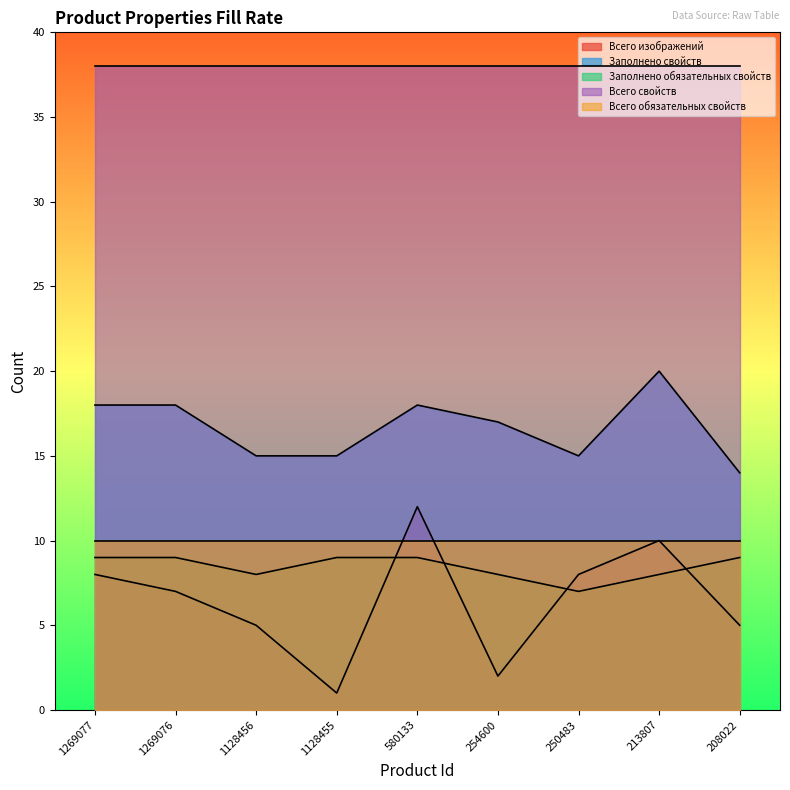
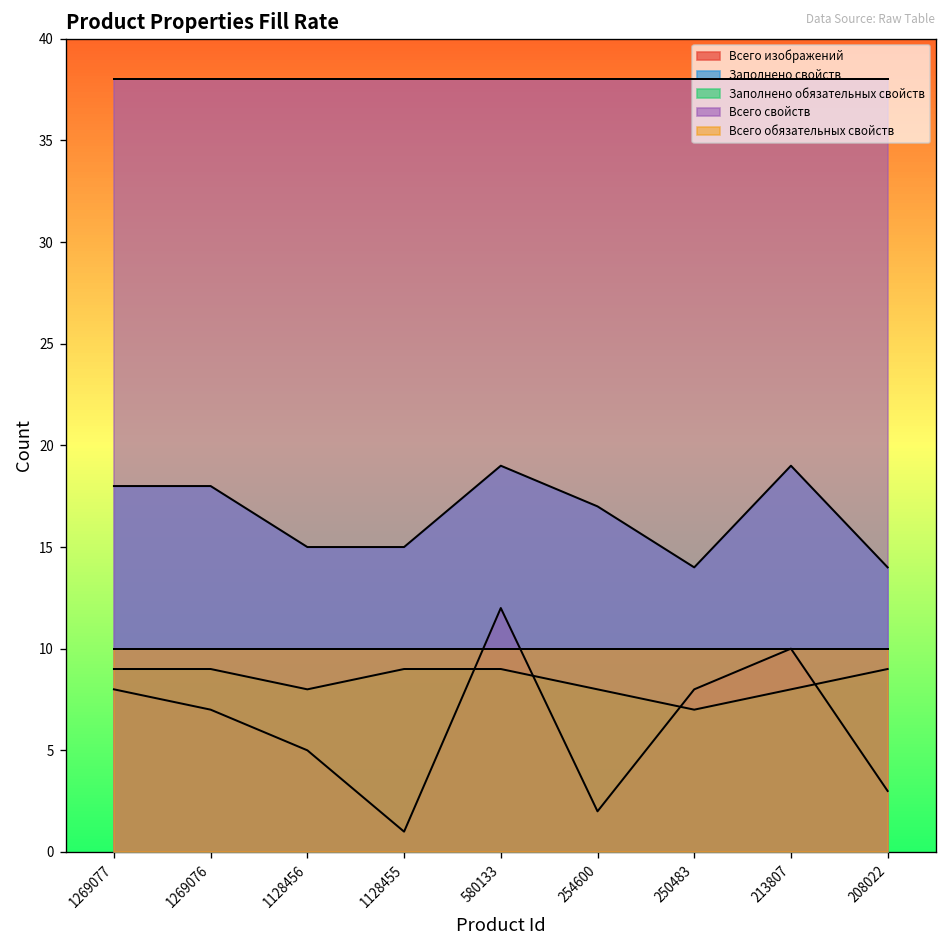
  {
    "Всего изображений": {
      "1269077": 8,
      "1269076": 7,
      "1128456": 5,
      "1128455": 1,
      "580133": 12,
      "254600": 2,
      "250483": 8,
-     "208022": 5
+     "208022": 3
    },
    "Заполнено свойств": {
      "1269077": 18,
      "1269076": 18,
      "1128456": 15,
      "1128455": 15,
-     "580133": 18,
+     "580133": 19,
      "254600": 17,
-     "250483": 15,
-     "213807": 20,
+     "250483": 14,
+     "213807": 19,
      "208022": 14
    },
    "Заполнено обязательных свойств": {
      "1269077": 9,
      "1269076": 9,
      "1128456": 8,
      "1128455": 9,
      "580133": 9,
      "254600": 8,
      "250483": 7,
      "213807": 8,
      "208022": 9
    },
    "Всего свойств": {
      "1269077": 38,
      "1269076": 38,
      "1128456": 38,
      "1128455": 38,
      "580133": 38,
      "254600": 38
    },
    "Всего обязательных свойств": {
      "1269077": 10,
      "1269076": 10,
      "1128456": 10,
      "1128455": 10,
      "580133": 10,
      "254600": 10,
      "250483": 10,
      "208022": 10
    }
  }
